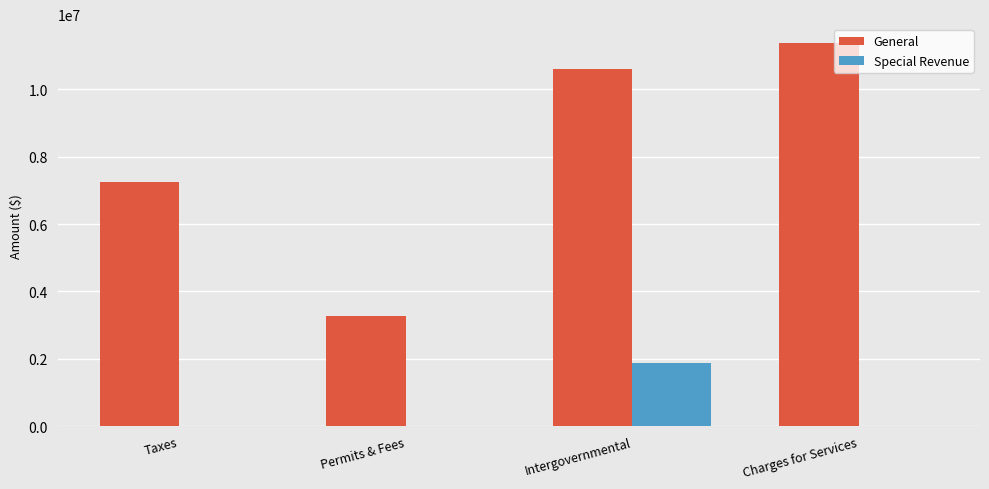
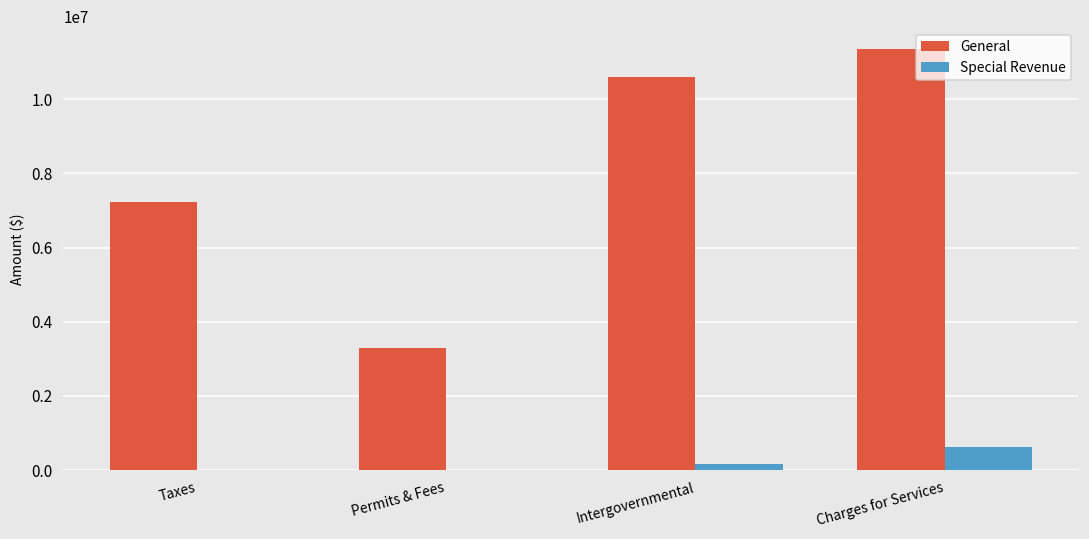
  {
    "General": {
      "Taxes": 7200000,
      "Permits & Fees": 3300000,
      "Intergovernmental": 10600000,
      "Charges for Services": 11400000
    },
    "Special Revenue": {
      "Taxes": 0,
      "Permits & Fees": 0,
-     "Intergovernmental": 1900000,
-     "Charges for Services": 0
+     "Intergovernmental": 200000,
+     "Charges for Services": 600000
    }
  }
